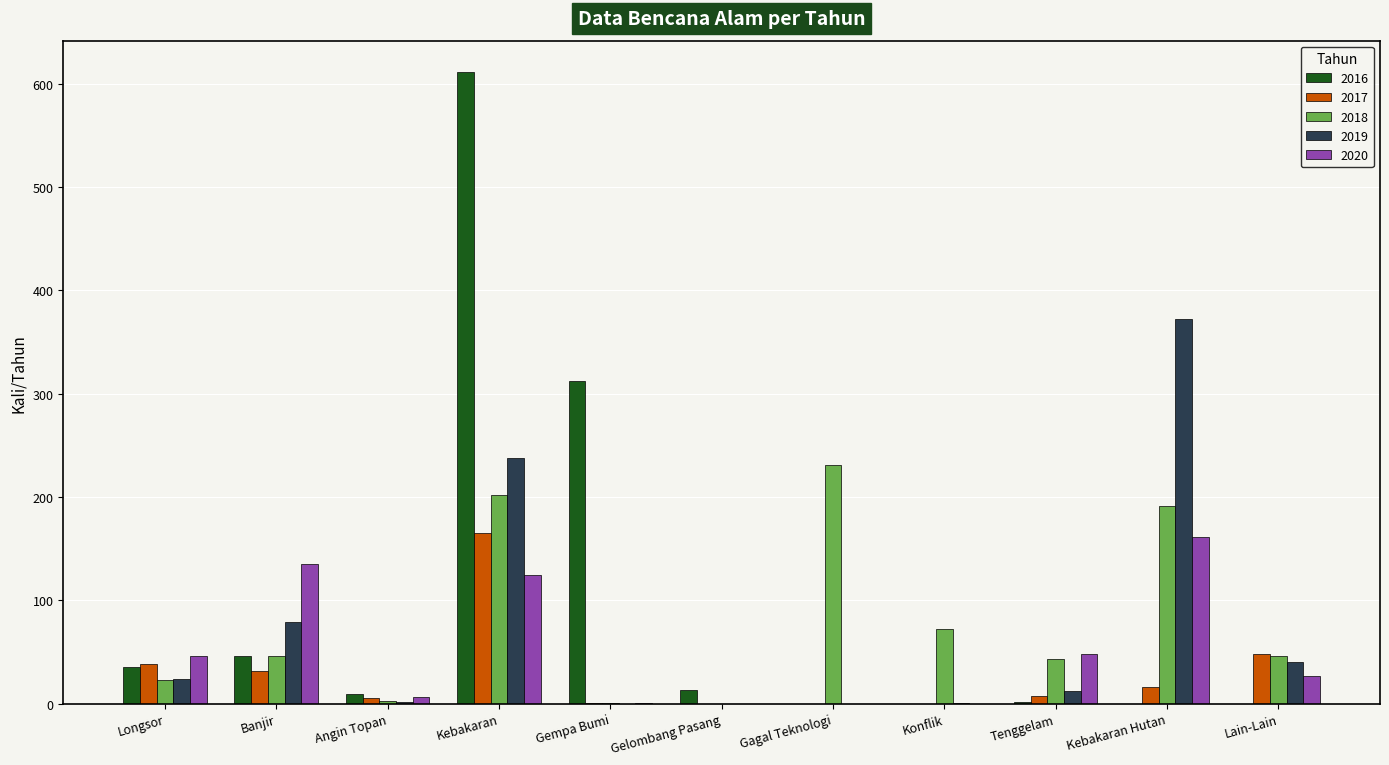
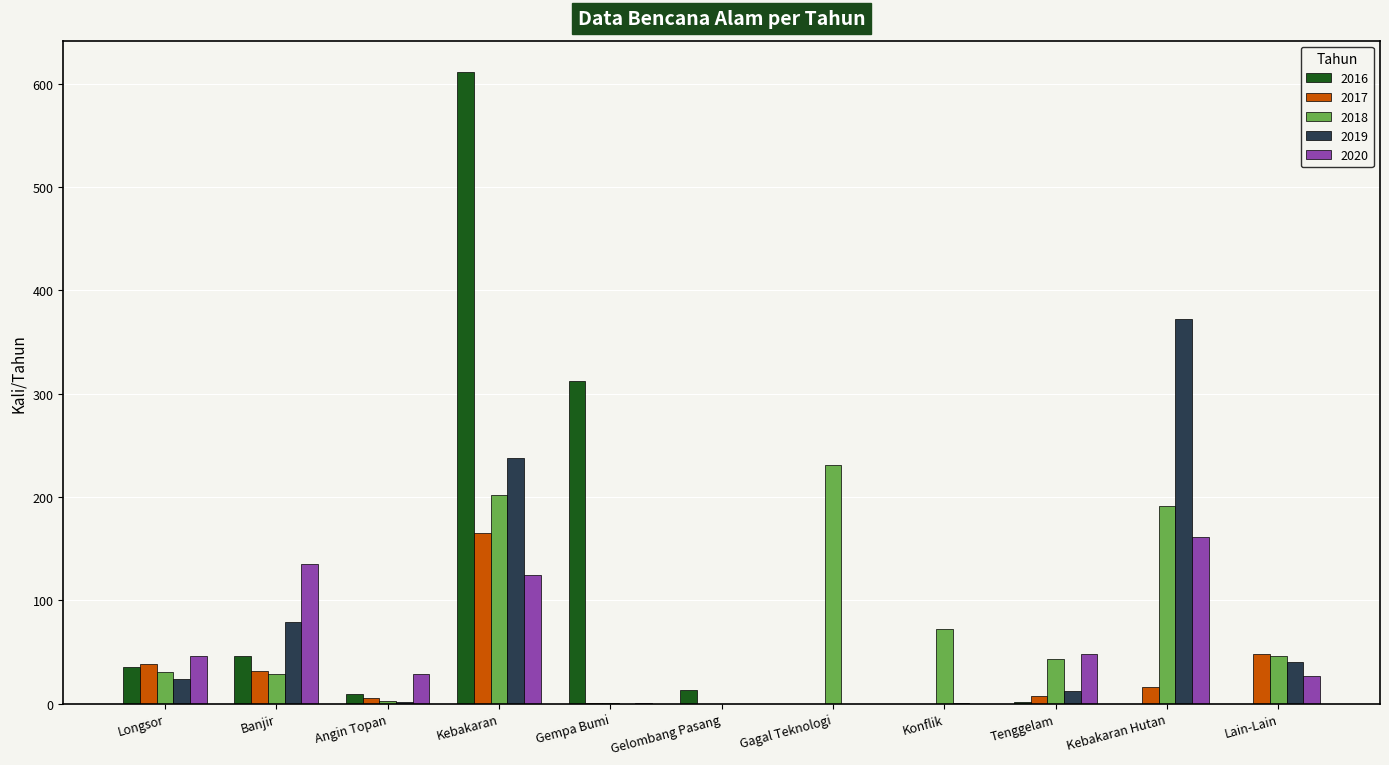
  {
    "2016": {
      "Longsor": 35,
      "Banjir": 46,
      "Angin Topan": 9,
      "Kebakaran": 611,
      "Gempa Bumi": 312,
      "Gelombang Pasang": 13,
      "Gagal Teknologi": 0,
      "Konflik": 0,
      "Kebakaran Hutan": 0,
      "Lain-Lain": 0
    },
    "2017": {
      "Longsor": 38,
      "Banjir": 32,
      "Angin Topan": 5,
      "Kebakaran": 165,
      "Gelombang Pasang": 0,
      "Gagal Teknologi": 0,
      "Konflik": 0,
      "Tenggelam": 7,
      "Kebakaran Hutan": 16,
      "Lain-Lain": 48
    },
    "2018": {
-     "Longsor": 23,
-     "Banjir": 46,
+     "Longsor": 31,
+     "Banjir": 29,
      "Angin Topan": 3,
      "Kebakaran": 202,
      "Gelombang Pasang": 0,
      "Gagal Teknologi": 231,
      "Konflik": 72,
      "Tenggelam": 43,
      "Kebakaran Hutan": 191,
      "Lain-Lain": 46
    },
    "2019": {
      "Longsor": 24,
      "Banjir": 79,
      "Kebakaran": 238,
      "Gempa Bumi": 0,
      "Gelombang Pasang": 0,
      "Gagal Teknologi": 0,
      "Tenggelam": 12,
      "Kebakaran Hutan": 372,
      "Lain-Lain": 40
    },
    "2020": {
      "Longsor": 46,
      "Banjir": 135,
-     "Angin Topan": 6,
+     "Angin Topan": 29,
      "Kebakaran": 124,
      "Gelombang Pasang": 0,
      "Gagal Teknologi": 0,
      "Konflik": 0,
      "Tenggelam": 48,
      "Kebakaran Hutan": 161,
      "Lain-Lain": 27
    }
  }
